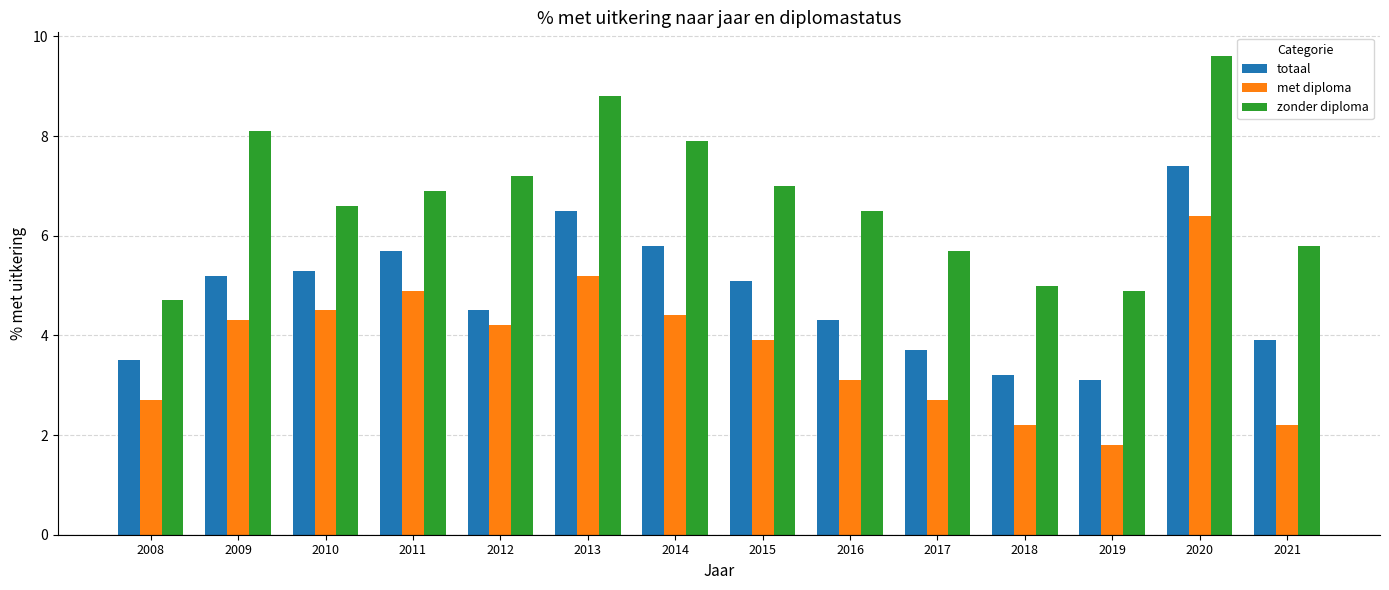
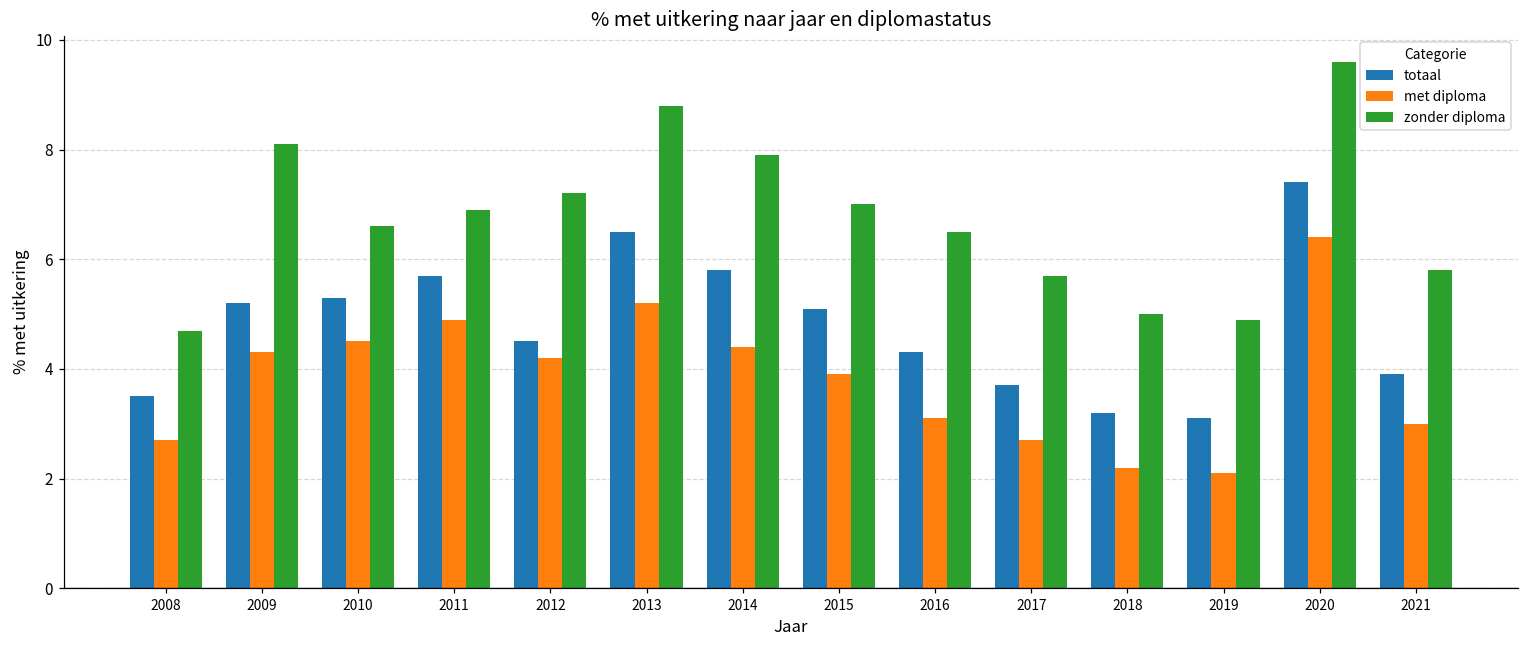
  {
    "totaal": {
      "2008": 3.5,
      "2009": 5.2,
      "2010": 5.3,
      "2011": 5.7,
      "2012": 4.5,
      "2013": 6.5,
      "2014": 5.8,
      "2015": 5.1,
      "2016": 4.3,
      "2017": 3.7,
      "2018": 3.2,
      "2019": 3.1,
      "2020": 7.4,
      "2021": 3.9
    },
    "met diploma": {
      "2008": 2.7,
      "2009": 4.3,
      "2010": 4.5,
      "2011": 4.9,
      "2012": 4.2,
      "2013": 5.2,
      "2014": 4.4,
      "2015": 3.9,
      "2016": 3.1,
      "2017": 2.7,
      "2018": 2.2,
-     "2019": 1.8,
+     "2019": 2.1,
      "2020": 6.4,
-     "2021": 2.2
+     "2021": 3.0
    },
    "zonder diploma": {
      "2008": 4.7,
      "2009": 8.1,
      "2010": 6.6,
      "2011": 6.9,
      "2012": 7.2,
      "2013": 8.8,
      "2014": 7.9,
      "2015": 7.0,
      "2016": 6.5,
      "2017": 5.7,
      "2018": 5.0,
      "2019": 4.9,
      "2020": 9.6,
      "2021": 5.8
    }
  }
